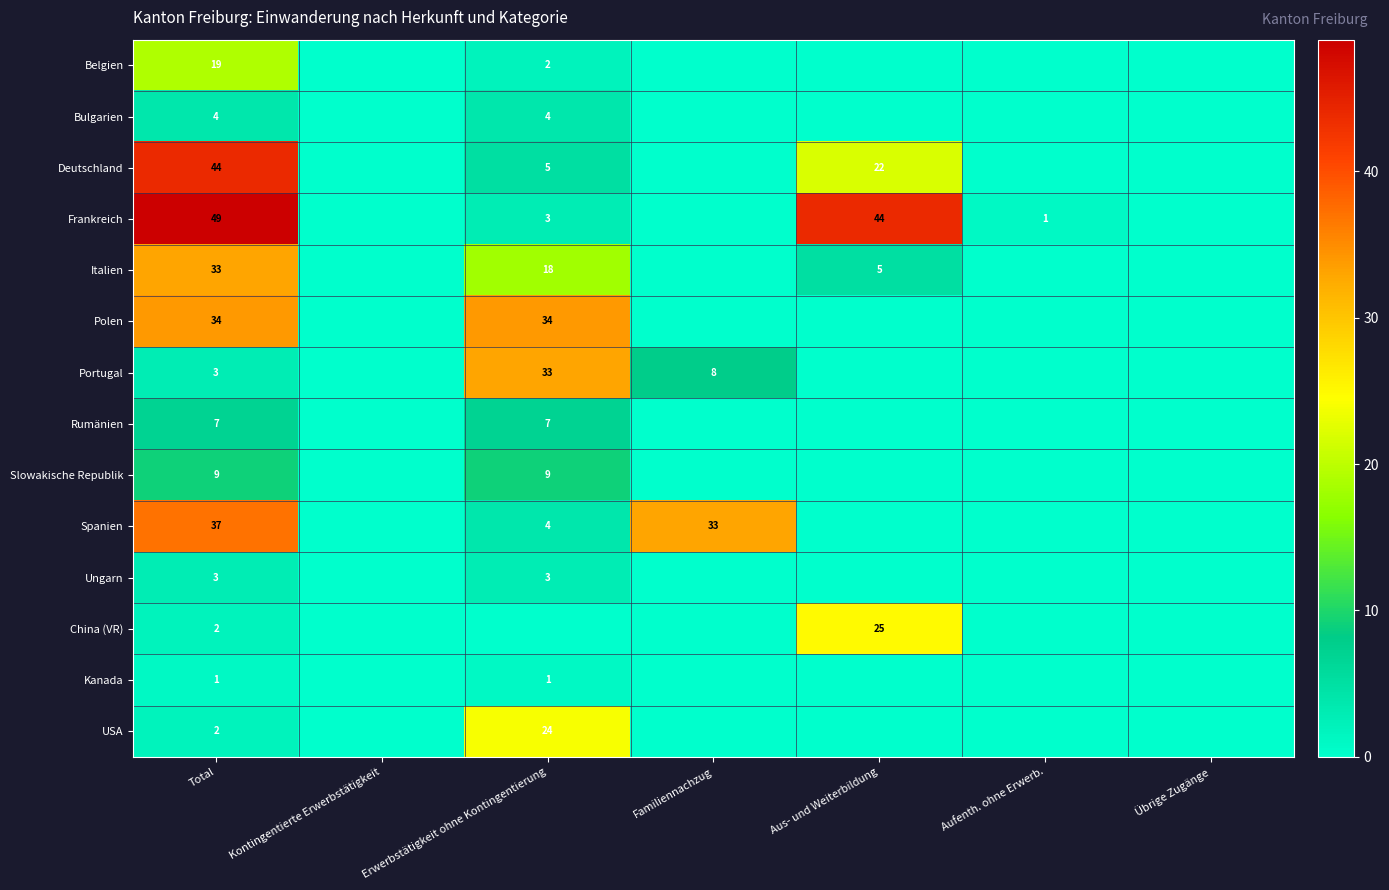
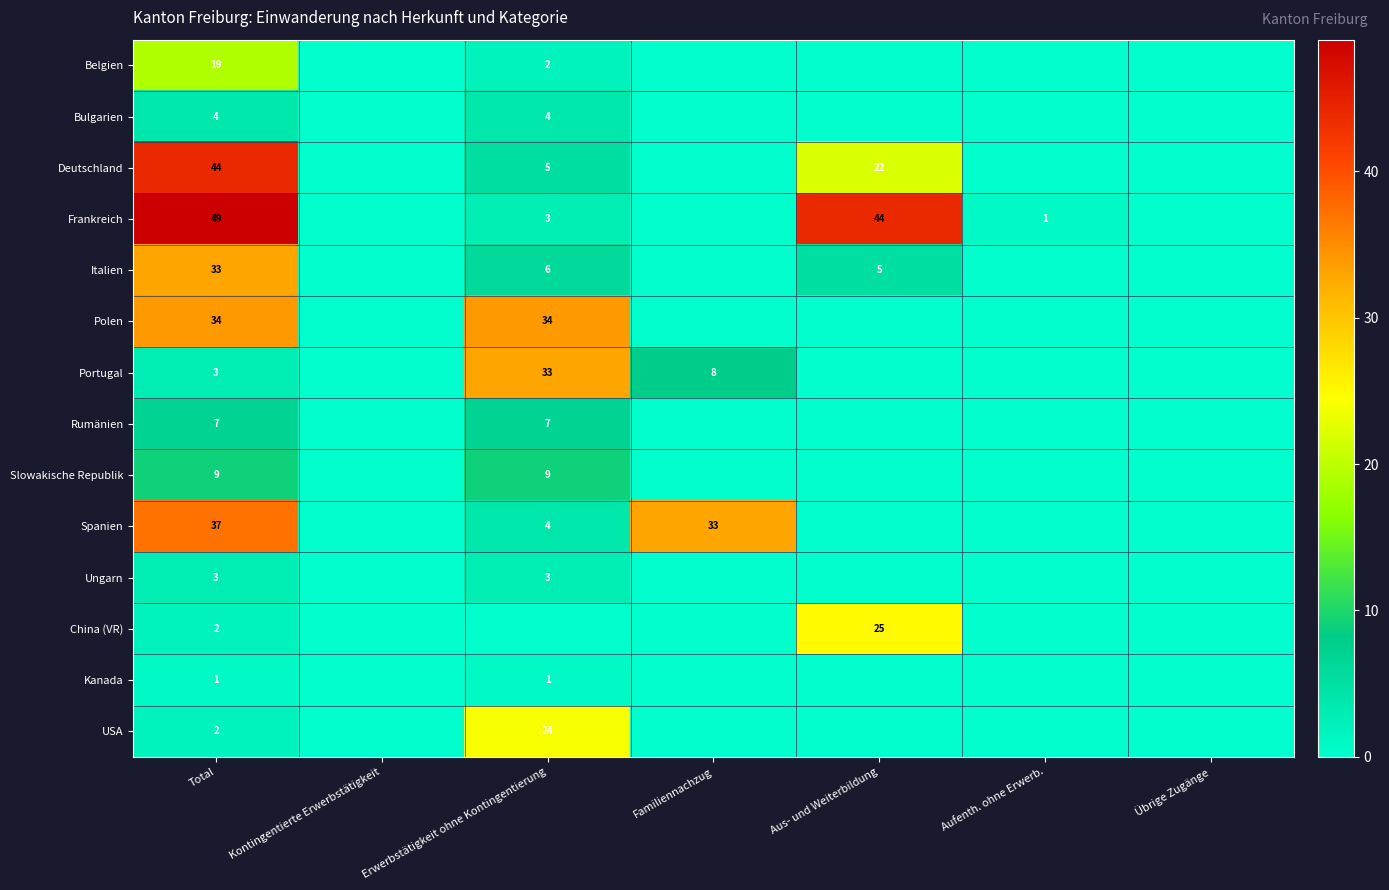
  {
    "Belgien": {
      "Total": 19,
      "Erwerbstätigkeit ohne Kontingentierung": 2
    },
    "Bulgarien": {
      "Total": 4,
      "Erwerbstätigkeit ohne Kontingentierung": 4
    },
    "Deutschland": {
      "Total": 44,
      "Erwerbstätigkeit ohne Kontingentierung": 5,
      "Aus- und Weiterbildung": 22
    },
    "Frankreich": {
      "Total": 49,
      "Erwerbstätigkeit ohne Kontingentierung": 3,
      "Aus- und Weiterbildung": 44,
      "Aufenth. ohne Erwerb.": 1
    },
    "Italien": {
      "Total": 33,
-     "Erwerbstätigkeit ohne Kontingentierung": 18,
+     "Erwerbstätigkeit ohne Kontingentierung": 6,
      "Aus- und Weiterbildung": 5
    },
    "Polen": {
      "Total": 34,
      "Erwerbstätigkeit ohne Kontingentierung": 34
    },
    "Portugal": {
      "Total": 3,
      "Erwerbstätigkeit ohne Kontingentierung": 33,
      "Familiennachzug": 8
    },
    "Rumänien": {
      "Total": 7,
      "Erwerbstätigkeit ohne Kontingentierung": 7
    },
    "Slowakische Republik": {
      "Total": 9,
      "Erwerbstätigkeit ohne Kontingentierung": 9
    },
    "Spanien": {
      "Total": 37,
      "Erwerbstätigkeit ohne Kontingentierung": 4,
      "Familiennachzug": 33
    },
    "Ungarn": {
      "Total": 3,
      "Erwerbstätigkeit ohne Kontingentierung": 3
    },
    "China (VR)": {
      "Total": 2,
      "Aus- und Weiterbildung": 25
    },
    "Kanada": {
      "Total": 1,
      "Erwerbstätigkeit ohne Kontingentierung": 1
    },
    "USA": {
      "Total": 2,
      "Erwerbstätigkeit ohne Kontingentierung": 24
    }
  }
